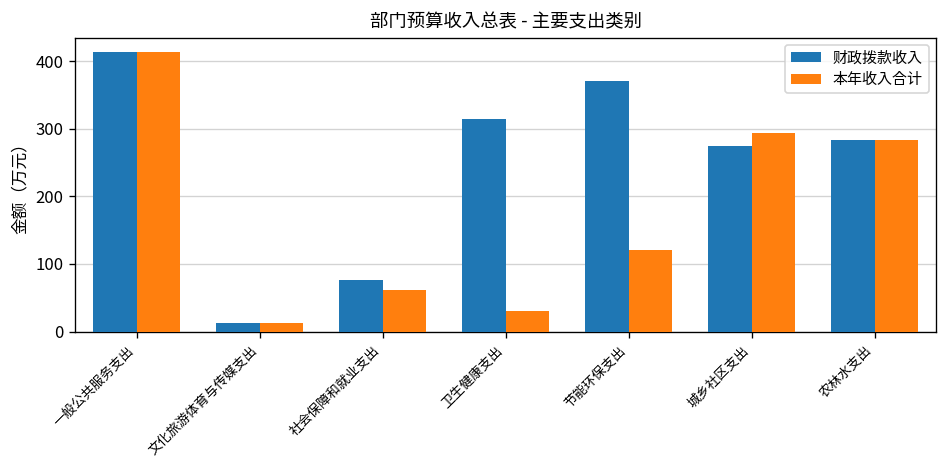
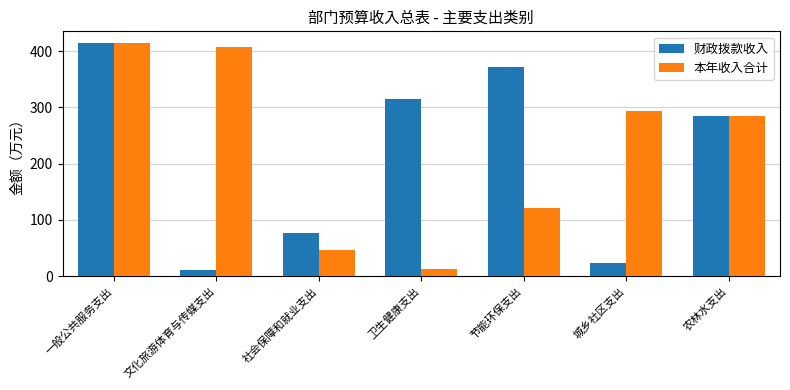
  {
    "财政拨款收入": {
      "一般公共服务支出": 410,
      "文化旅游体育与传媒支出": 10,
      "社会保障和就业支出": 80,
      "卫生健康支出": 320,
      "节能环保支出": 370,
-     "城乡社区支出": 270,
+     "城乡社区支出": 20,
      "农林水支出": 280
    },
    "本年收入合计": {
      "一般公共服务支出": 410,
-     "文化旅游体育与传媒支出": 10,
-     "社会保障和就业支出": 60,
-     "卫生健康支出": 30,
+     "文化旅游体育与传媒支出": 410,
+     "社会保障和就业支出": 50,
+     "卫生健康支出": 10,
      "节能环保支出": 120,
      "城乡社区支出": 290,
      "农林水支出": 280
    }
  }
